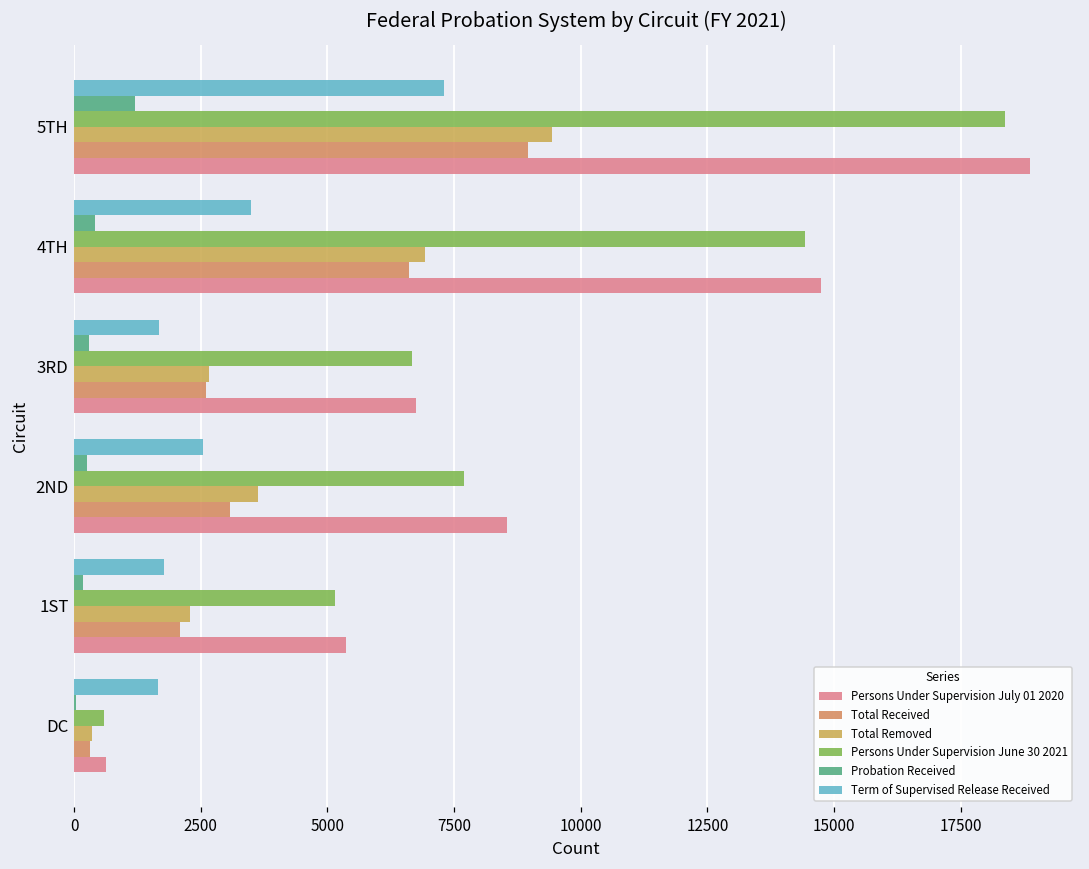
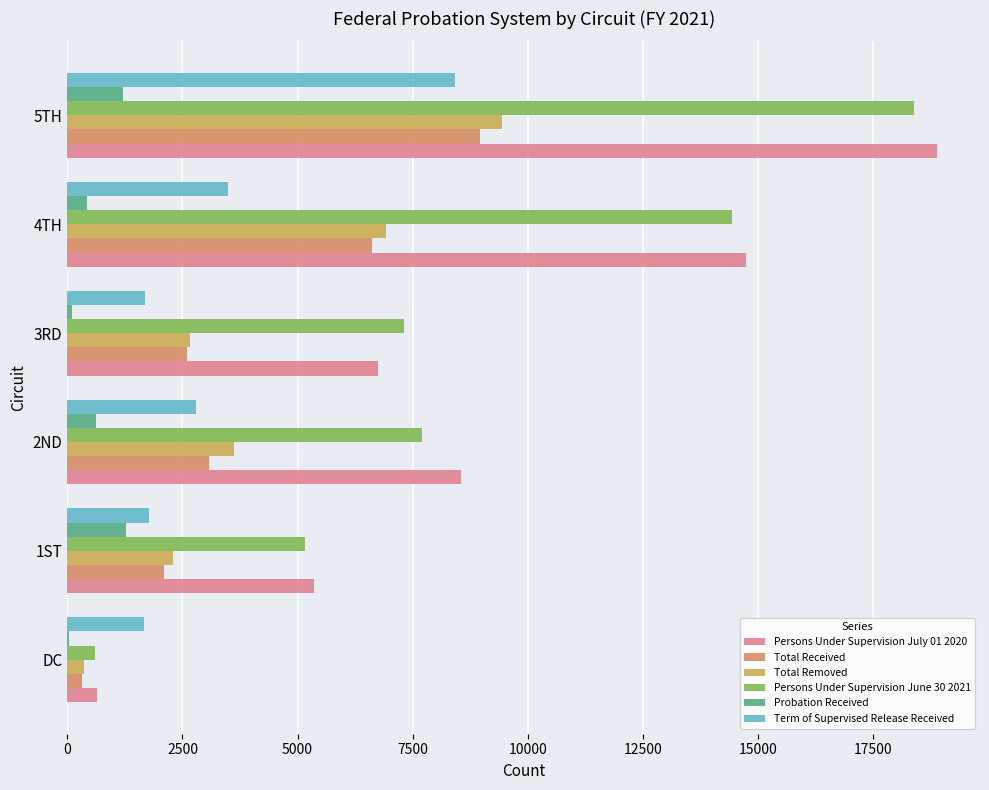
  {
    "Persons Under Supervision June 30 2021": {
      "5TH": 18400,
      "4TH": 14400,
-     "3RD": 6700,
+     "3RD": 7300,
      "2ND": 7700,
      "1ST": 5200,
      "DC": 600
    },
    "Probation Received": {
      "5TH": 1200,
      "4TH": 400,
-     "3RD": 300,
-     "2ND": 300,
-     "1ST": 200
+     "3RD": 100,
+     "2ND": 600,
+     "1ST": 1300
    },
    "Term of Supervised Release Received": {
-     "5TH": 7300,
+     "5TH": 8400,
      "4TH": 3500,
      "3RD": 1700,
-     "2ND": 2500,
+     "2ND": 2800,
      "1ST": 1800,
      "DC": 1700
    }
  }
